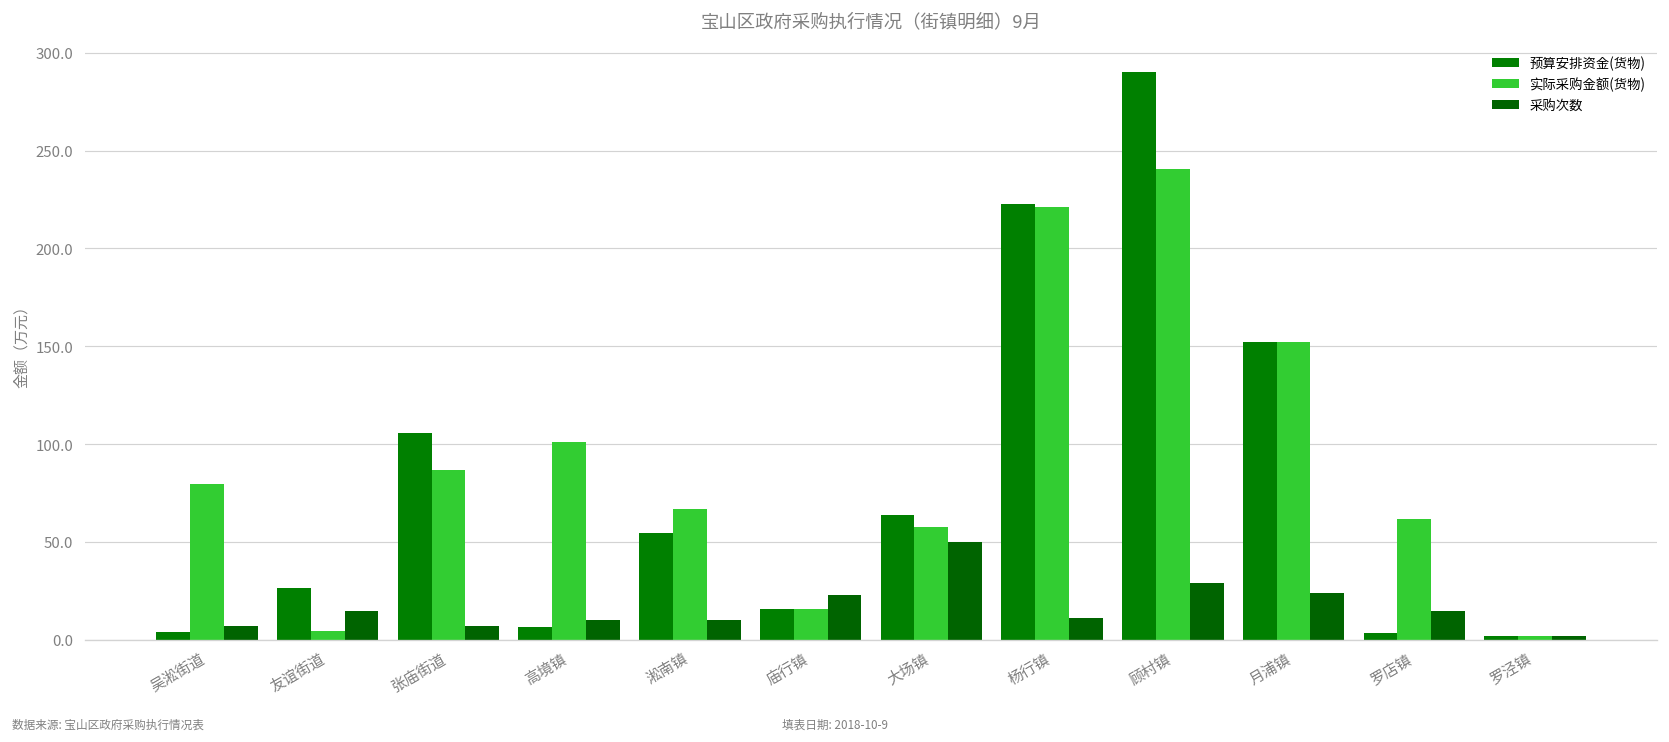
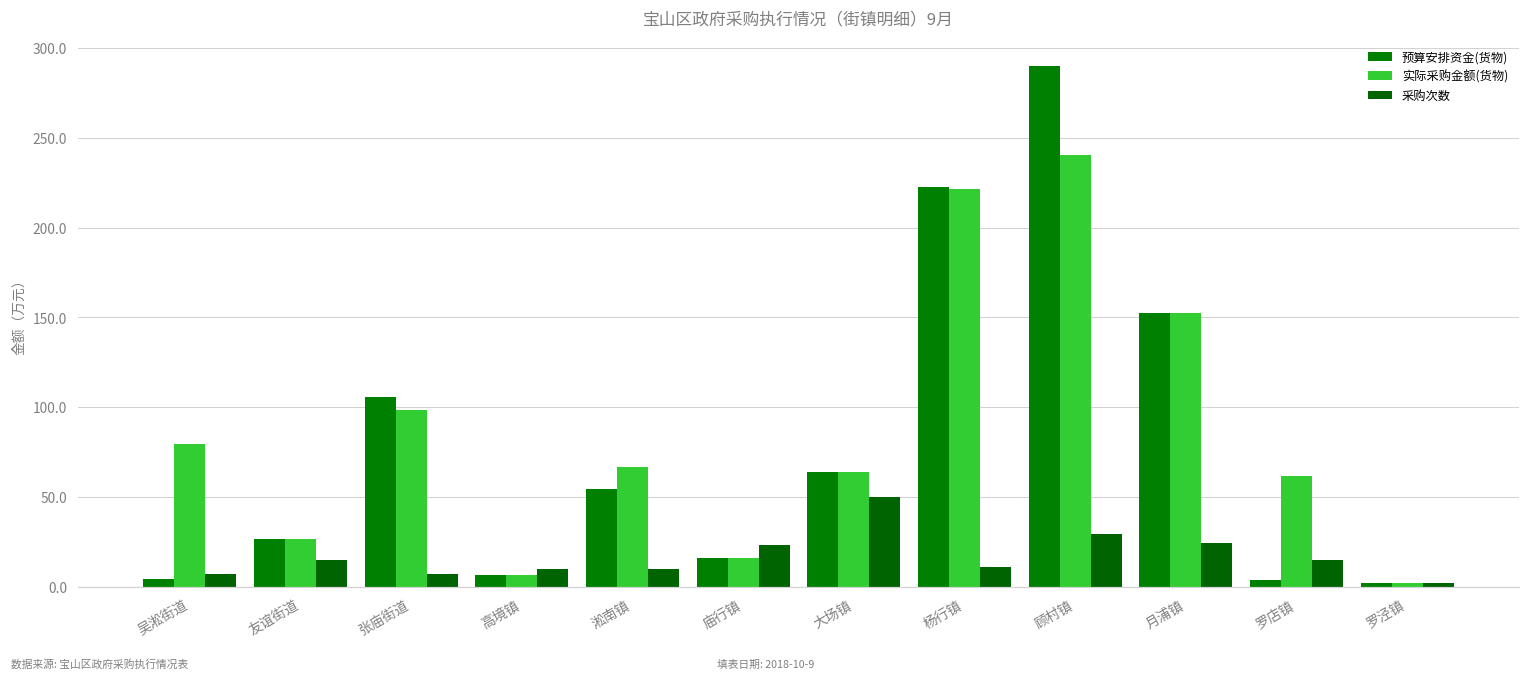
  {
    "实际采购金额(货物)": {
      "吴淞街道": 80,
-     "友谊街道": 5,
-     "张庙街道": 87,
-     "高境镇": 101,
+     "友谊街道": 27,
+     "张庙街道": 99,
+     "高境镇": 7,
      "淞南镇": 67,
      "庙行镇": 16,
-     "大场镇": 58,
+     "大场镇": 64,
      "杨行镇": 221,
      "顾村镇": 241,
      "月浦镇": 152,
      "罗店镇": 62,
      "罗泾镇": 2
    }
  }
